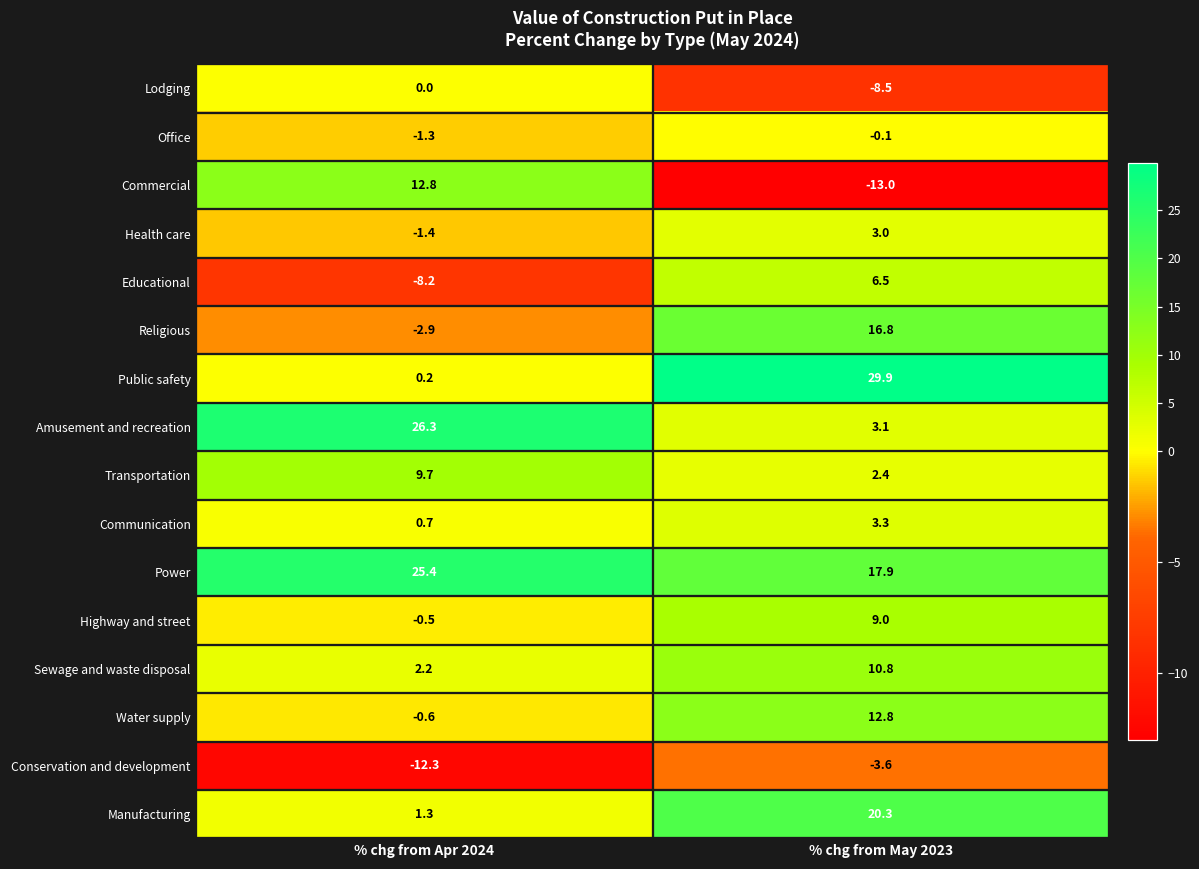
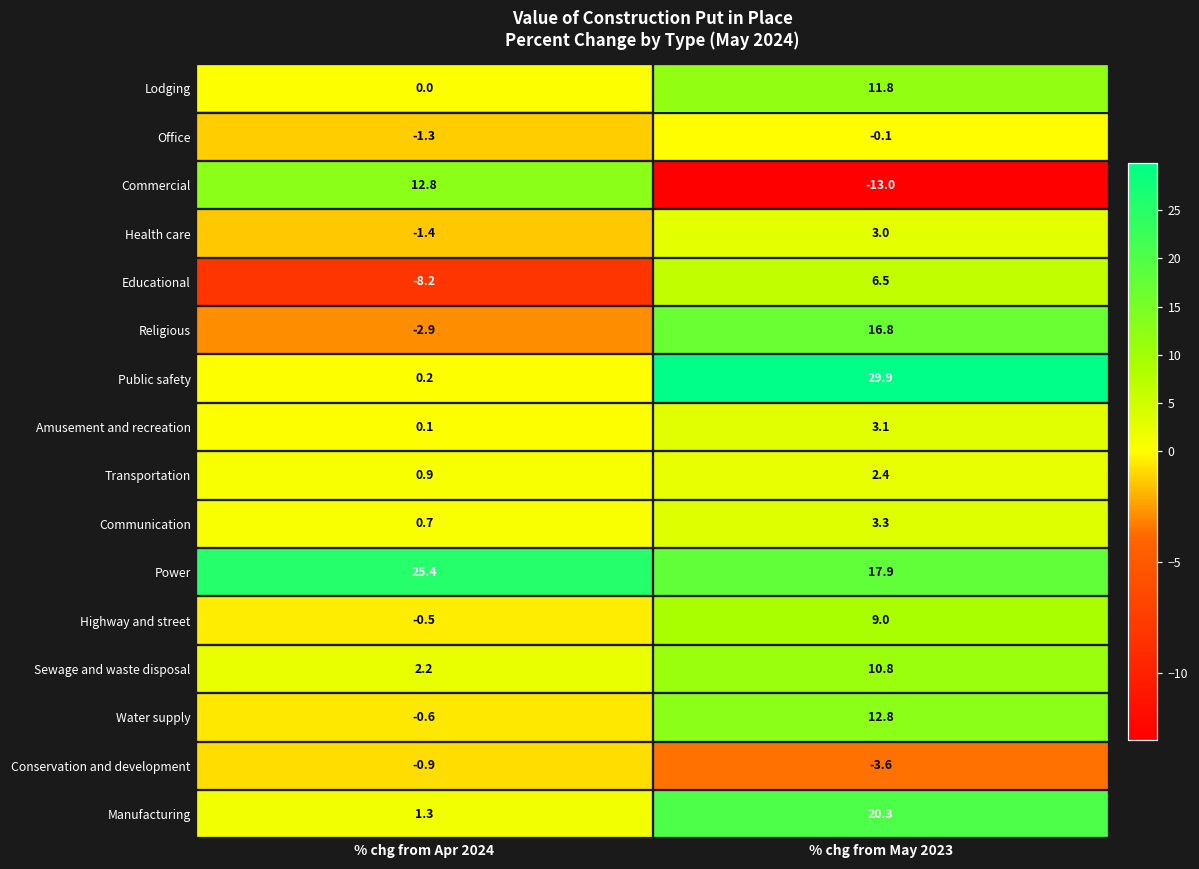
  {
    "Lodging": {
      "% chg from Apr 2024": 0.0,
-     "% chg from May 2023": -8.5
+     "% chg from May 2023": 11.8
    },
    "Office": {
      "% chg from Apr 2024": -1.3,
      "% chg from May 2023": -0.1
    },
    "Commercial": {
      "% chg from Apr 2024": 12.8,
      "% chg from May 2023": -13.0
    },
    "Health care": {
      "% chg from Apr 2024": -1.4,
      "% chg from May 2023": 3.0
    },
    "Educational": {
      "% chg from Apr 2024": -8.2,
      "% chg from May 2023": 6.5
    },
    "Religious": {
      "% chg from Apr 2024": -2.9,
      "% chg from May 2023": 16.8
    },
    "Public safety": {
      "% chg from Apr 2024": 0.2,
      "% chg from May 2023": 29.9
    },
    "Amusement and recreation": {
-     "% chg from Apr 2024": 26.3,
+     "% chg from Apr 2024": 0.1,
      "% chg from May 2023": 3.1
    },
    "Transportation": {
-     "% chg from Apr 2024": 9.7,
+     "% chg from Apr 2024": 0.9,
      "% chg from May 2023": 2.4
    },
    "Communication": {
      "% chg from Apr 2024": 0.7,
      "% chg from May 2023": 3.3
    },
    "Power": {
      "% chg from Apr 2024": 25.4,
      "% chg from May 2023": 17.9
    },
    "Highway and street": {
      "% chg from Apr 2024": -0.5,
      "% chg from May 2023": 9.0
    },
    "Sewage and waste disposal": {
      "% chg from Apr 2024": 2.2,
      "% chg from May 2023": 10.8
    },
    "Water supply": {
      "% chg from Apr 2024": -0.6,
      "% chg from May 2023": 12.8
    },
    "Conservation and development": {
-     "% chg from Apr 2024": -12.3,
+     "% chg from Apr 2024": -0.9,
      "% chg from May 2023": -3.6
    },
    "Manufacturing": {
      "% chg from Apr 2024": 1.3,
      "% chg from May 2023": 20.3
    }
  }
